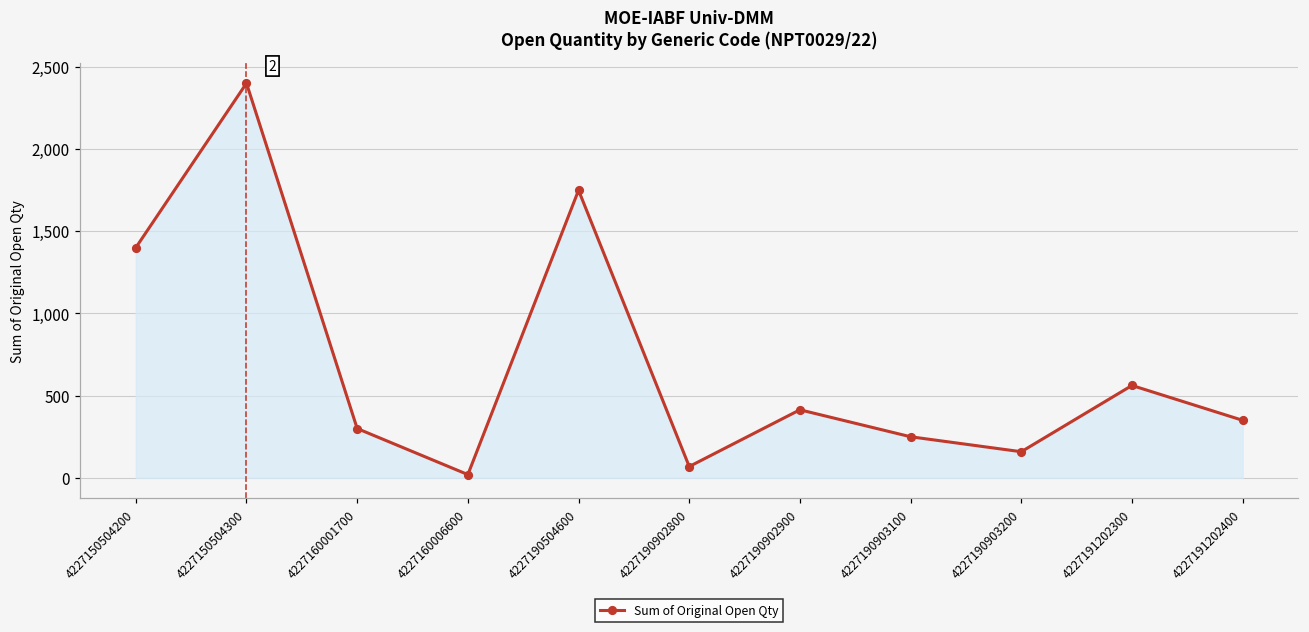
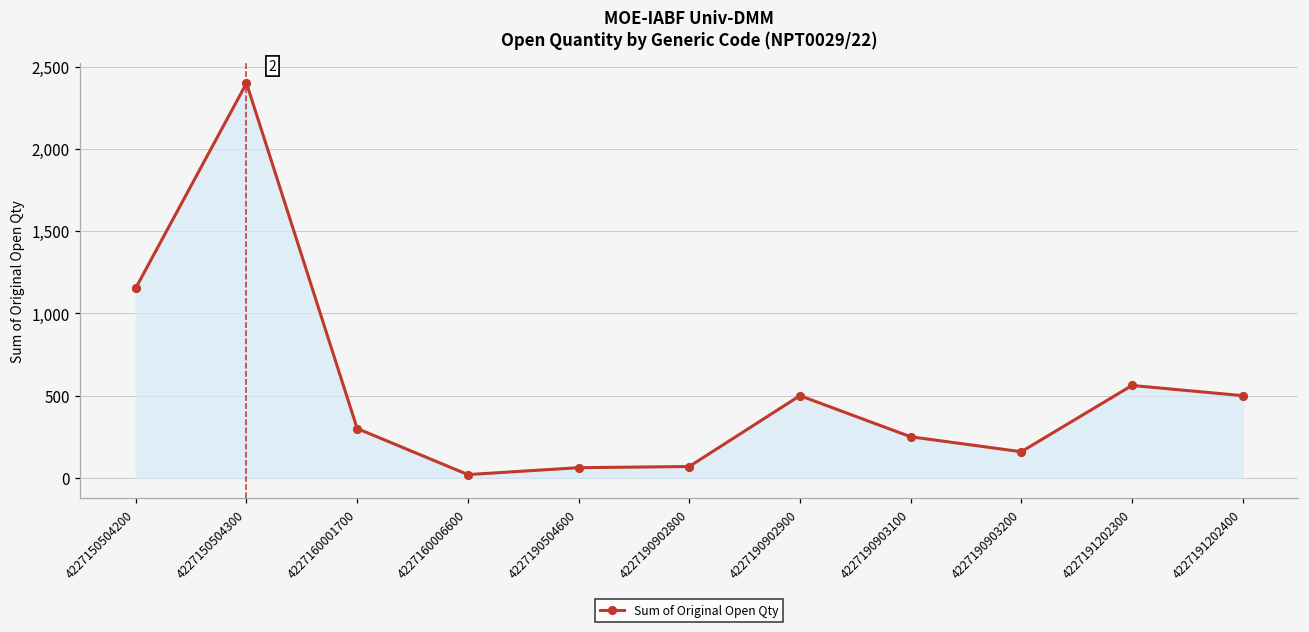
  {
-   "4227150504200": "1,400",
+   "4227150504200": "1,160",
    "4227160001700": "300",
    "4227160006600": "20",
-   "4227190504600": "1,750",
+   "4227190504600": "60",
    "4227190902800": "70",
-   "4227190902900": "410",
+   "4227190902900": "500",
    "4227190903100": "250",
    "4227190903200": "160",
    "4227191202300": "560",
-   "4227191202400": "350"
+   "4227191202400": "500"
  }
